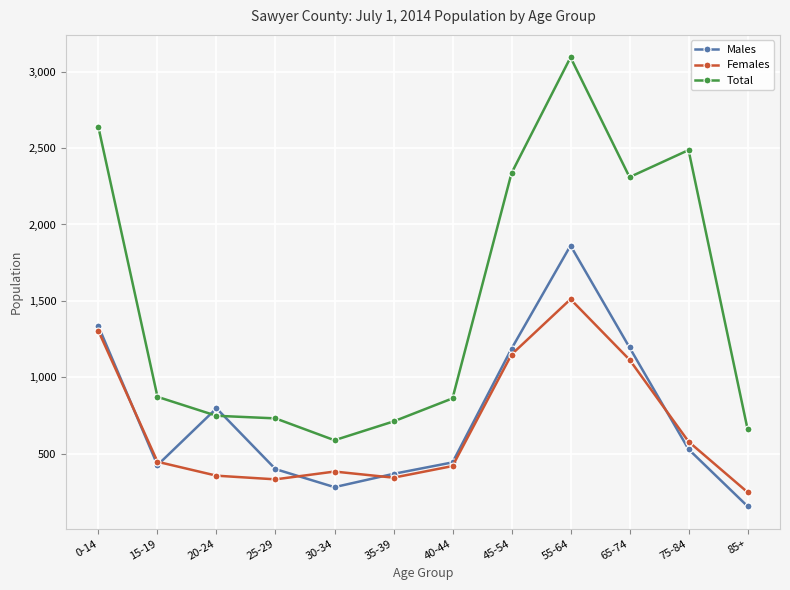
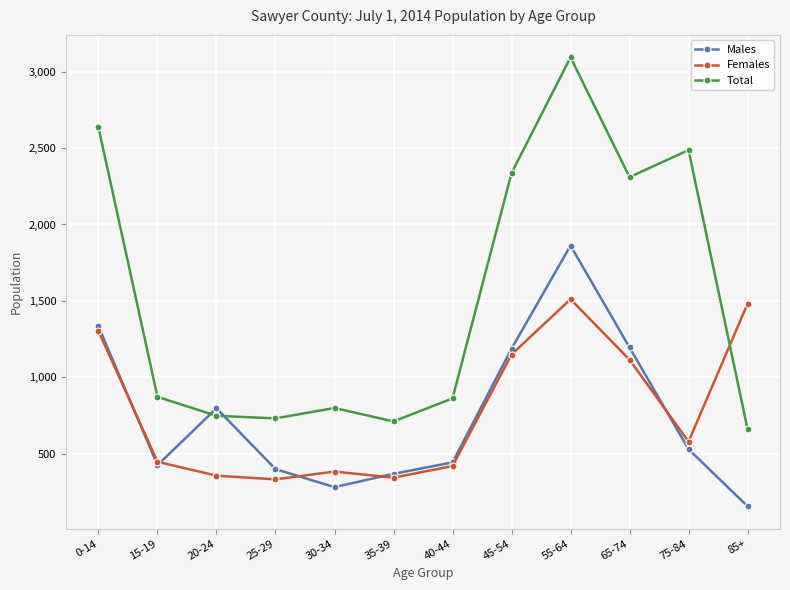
  {
    "Males": {
      "0-14": "1,330",
      "15-19": "430",
      "20-24": "800",
      "25-29": "400",
      "30-34": "280",
      "35-39": "370",
      "40-44": "440",
      "45-54": "1,190",
      "55-64": "1,860",
      "65-74": "1,200",
      "75-84": "530",
      "85+": "160"
    },
    "Females": {
      "0-14": "1,300",
      "15-19": "450",
      "20-24": "360",
      "25-29": "330",
      "30-34": "380",
      "35-39": "340",
      "40-44": "420",
      "45-54": "1,150",
      "55-64": "1,510",
      "65-74": "1,120",
      "75-84": "580",
-     "85+": "250"
+     "85+": "1,480"
    },
    "Total": {
      "0-14": "2,640",
      "15-19": "870",
      "20-24": "750",
      "25-29": "730",
-     "30-34": "590",
+     "30-34": "800",
      "35-39": "710",
      "40-44": "860",
      "45-54": "2,340",
      "55-64": "3,090",
      "65-74": "2,310",
      "75-84": "2,490",
      "85+": "660"
    }
  }
